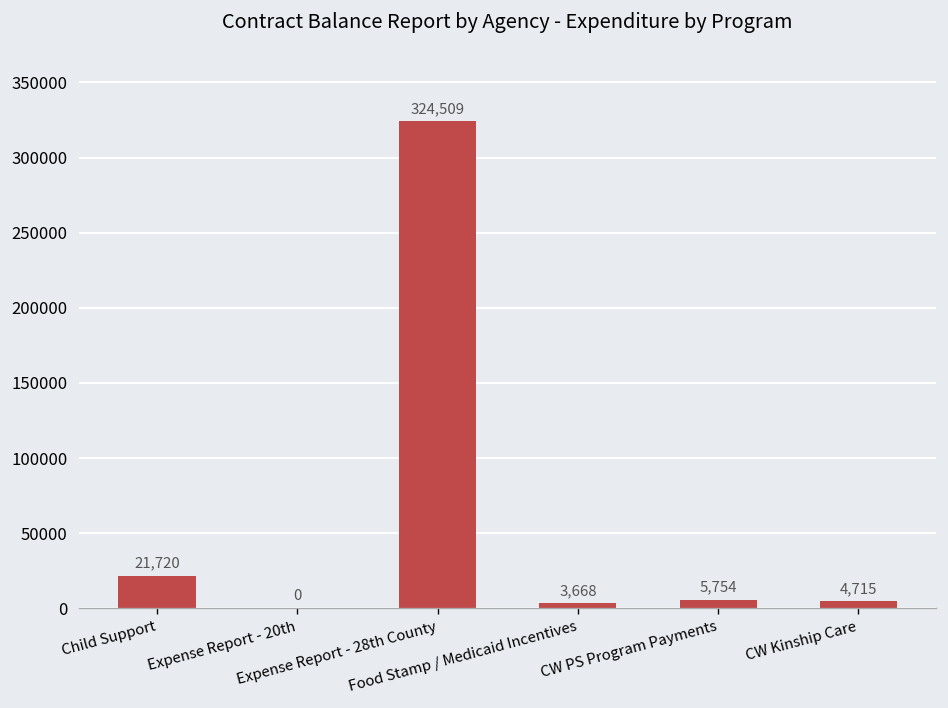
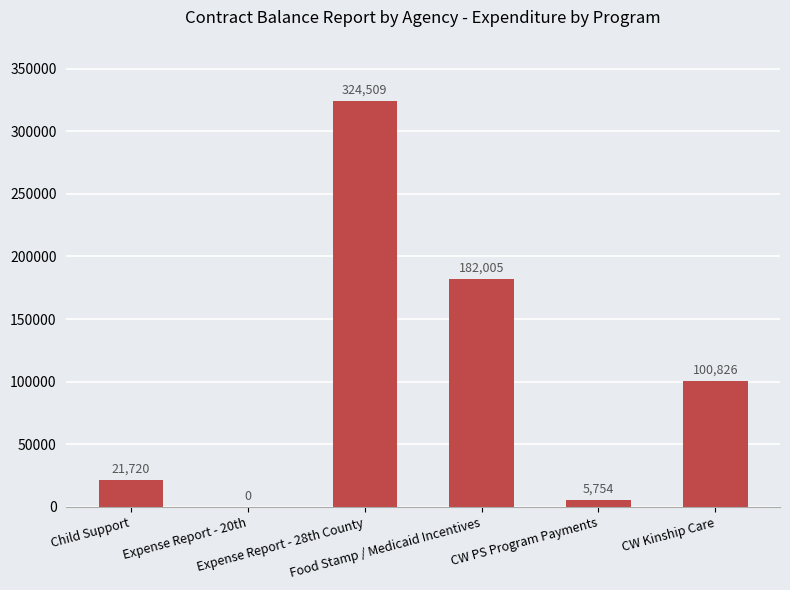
  {
    "Child Support": "21,720",
    "Expense Report - 20th": "0",
    "Expense Report - 28th County": "324,509",
-   "Food Stamp / Medicaid Incentives": "3,668",
+   "Food Stamp / Medicaid Incentives": "182,005",
    "CW PS Program Payments": "5,754",
-   "CW Kinship Care": "4,715"
+   "CW Kinship Care": "100,826"
  }
